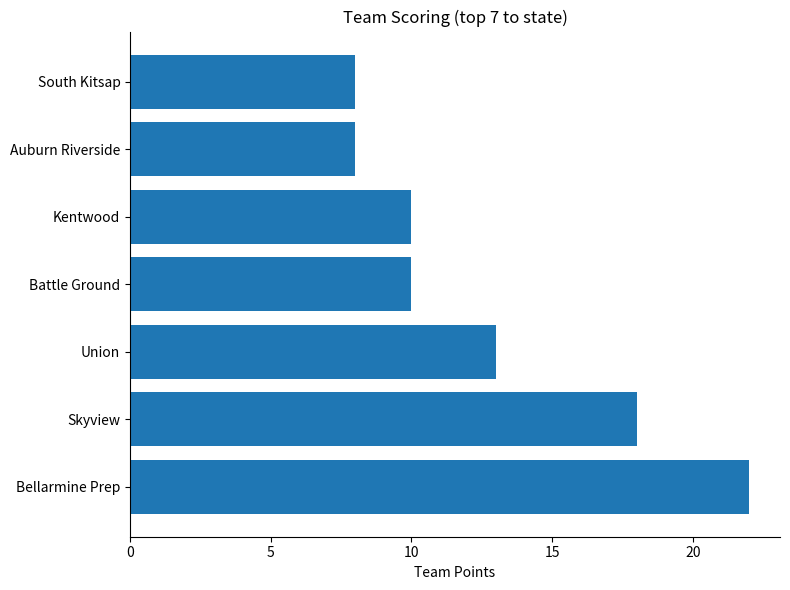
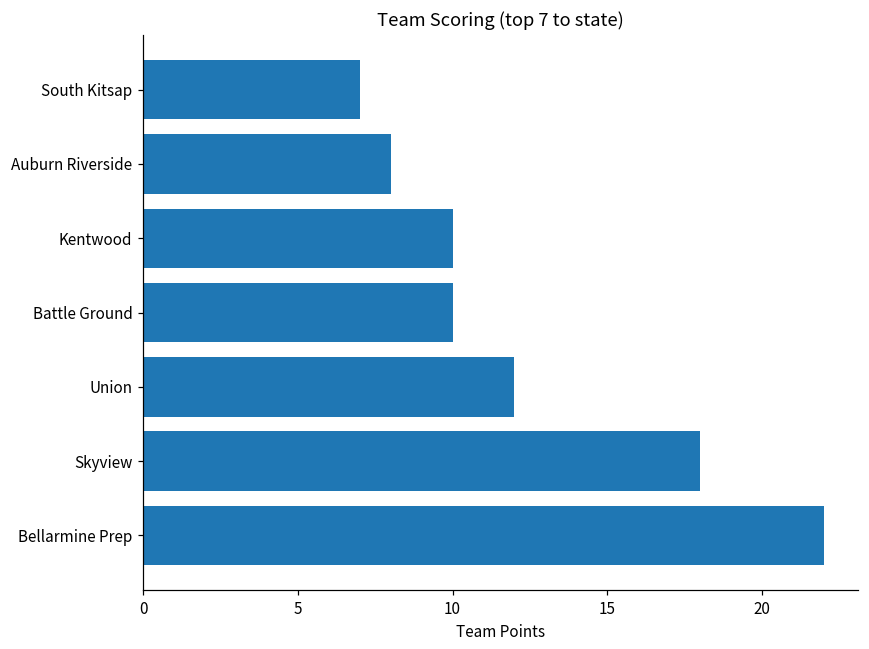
  {
-   "South Kitsap": 8,
+   "South Kitsap": 7,
    "Auburn Riverside": 8,
    "Kentwood": 10,
    "Battle Ground": 10,
-   "Union": 13,
+   "Union": 12,
    "Skyview": 18,
    "Bellarmine Prep": 22
  }
